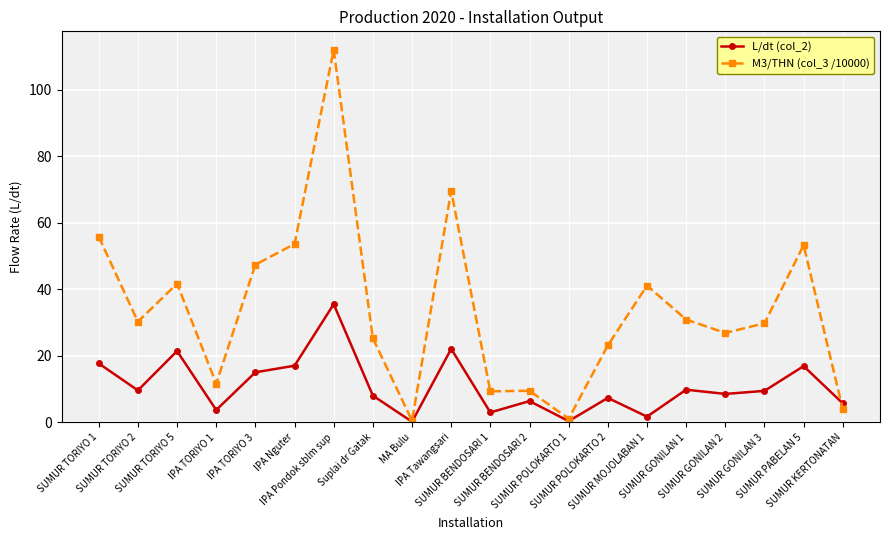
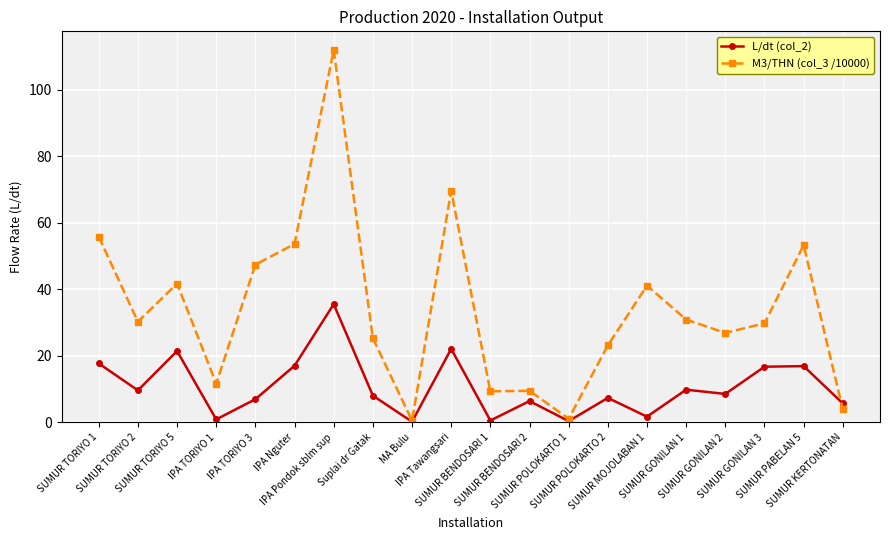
  {
    "L/dt (col_2)": {
      "SUMUR TORIYO 1": 18,
      "SUMUR TORIYO 2": 10,
      "SUMUR TORIYO 5": 21,
-     "IPA TORIYO 1": 4,
-     "IPA TORIYO 3": 15,
+     "IPA TORIYO 1": 1,
+     "IPA TORIYO 3": 7,
      "IPA Nguter": 17,
      "IPA Pondok sblm sup": 35,
      "Suplai dr Gatak": 8,
      "IPA Tawangsari": 22,
-     "SUMUR BENDOSARI 1": 3,
+     "SUMUR BENDOSARI 1": 1,
      "SUMUR BENDOSARI 2": 6,
      "SUMUR POLOKARTO 2": 7,
      "SUMUR MOJOLABAN 1": 2,
      "SUMUR GONILAN 1": 10,
      "SUMUR GONILAN 2": 9,
-     "SUMUR GONILAN 3": 9,
+     "SUMUR GONILAN 3": 17,
      "SUMUR PABELAN 5": 17,
      "SUMUR KERTONATAN": 6
    },
    "M3/THN (col_3 /10000)": {
      "SUMUR TORIYO 1": 56,
      "SUMUR TORIYO 2": 30,
      "SUMUR TORIYO 5": 42,
      "IPA TORIYO 1": 12,
      "IPA TORIYO 3": 47,
      "IPA Nguter": 54,
      "IPA Pondok sblm sup": 112,
      "Suplai dr Gatak": 25,
      "IPA Tawangsari": 70,
      "SUMUR BENDOSARI 1": 9,
      "SUMUR BENDOSARI 2": 9,
      "SUMUR POLOKARTO 2": 23,
      "SUMUR MOJOLABAN 1": 41,
      "SUMUR GONILAN 1": 31,
      "SUMUR GONILAN 2": 27,
      "SUMUR GONILAN 3": 30,
      "SUMUR PABELAN 5": 53,
      "SUMUR KERTONATAN": 4
    }
  }
